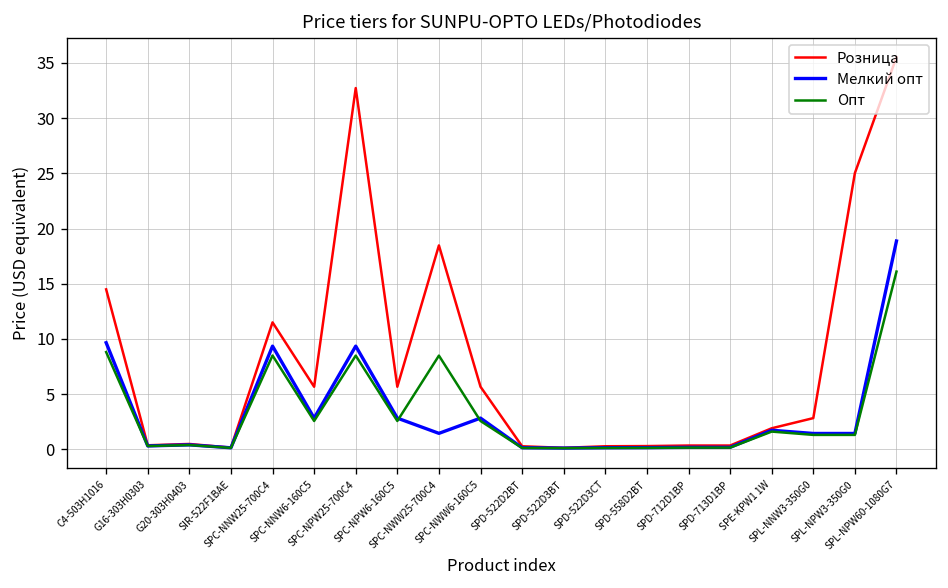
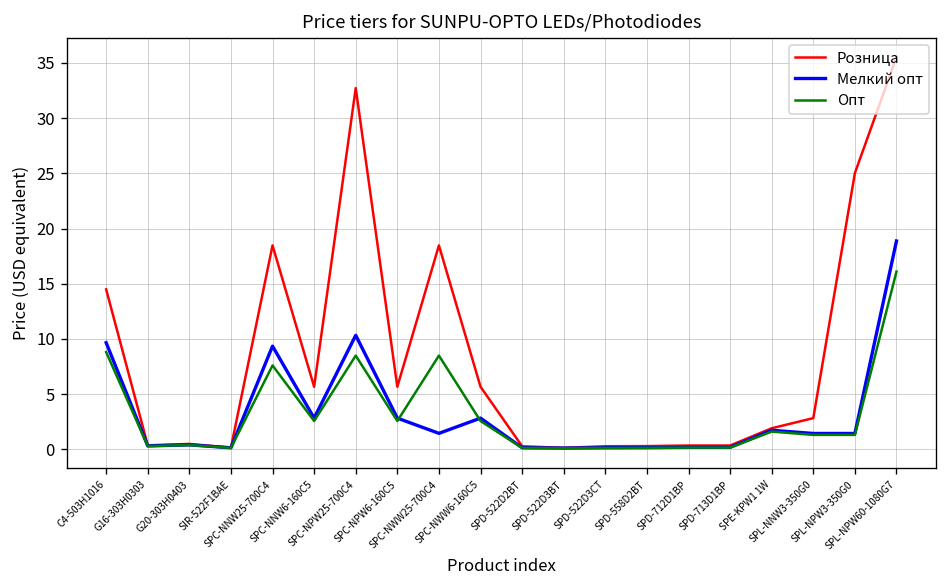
  {
    "Розница": {
      "C4-503H1016": 14,
-     "SPC-NNW25-700C4": 12,
+     "SPC-NNW25-700C4": 18,
      "SPC-NNW6-160C5": 6,
      "SPC-NPW25-700C4": 33,
      "SPC-NPW6-160C5": 6,
      "SPC-NWW25-700C4": 18,
      "SPC-NWW6-160C5": 6,
      "SPL-NNW3-350G0": 3,
      "SPL-NPW3-350G0": 25
    },
    "Мелкий опт": {
      "C4-503H1016": 10,
      "SPC-NNW25-700C4": 9,
-     "SPC-NPW25-700C4": 9,
+     "SPC-NPW25-700C4": 10,
      "SPC-NWW25-700C4": 1,
      "SPL-NPW60-1080G7": 19
    },
    "Опт": {
      "C4-503H1016": 9,
-     "SPC-NNW25-700C4": 9,
+     "SPC-NNW25-700C4": 8,
      "SPC-NPW25-700C4": 8,
      "SPC-NWW25-700C4": 8,
      "SPL-NPW60-1080G7": 16
    }
  }
